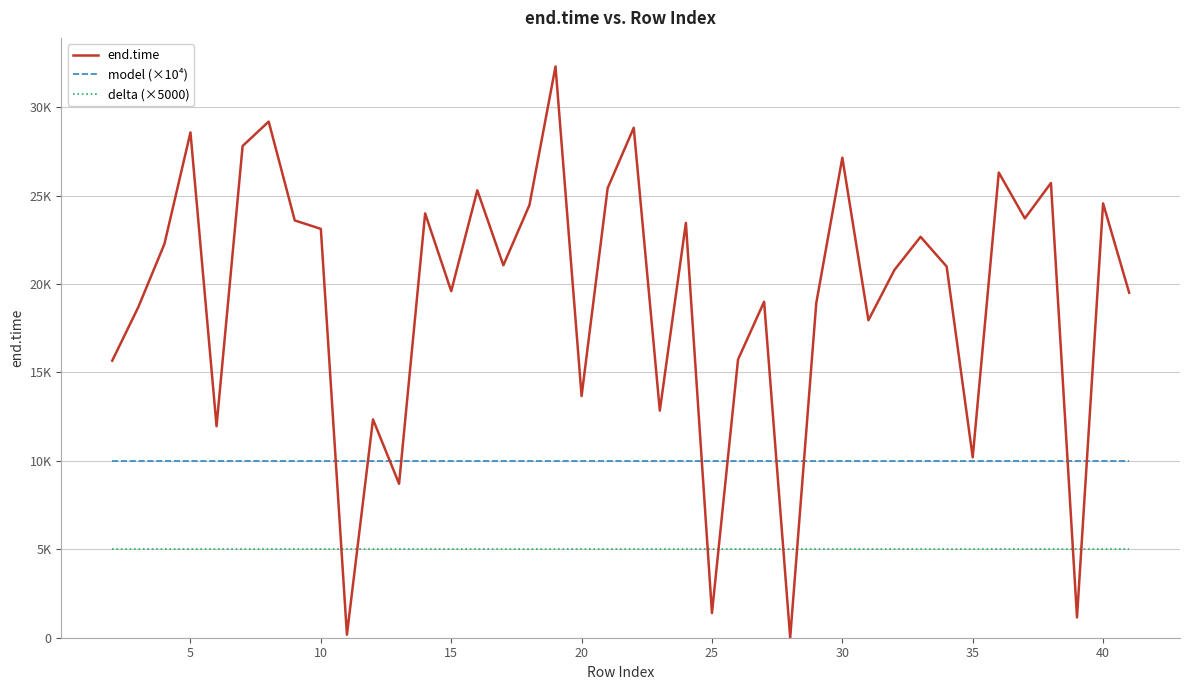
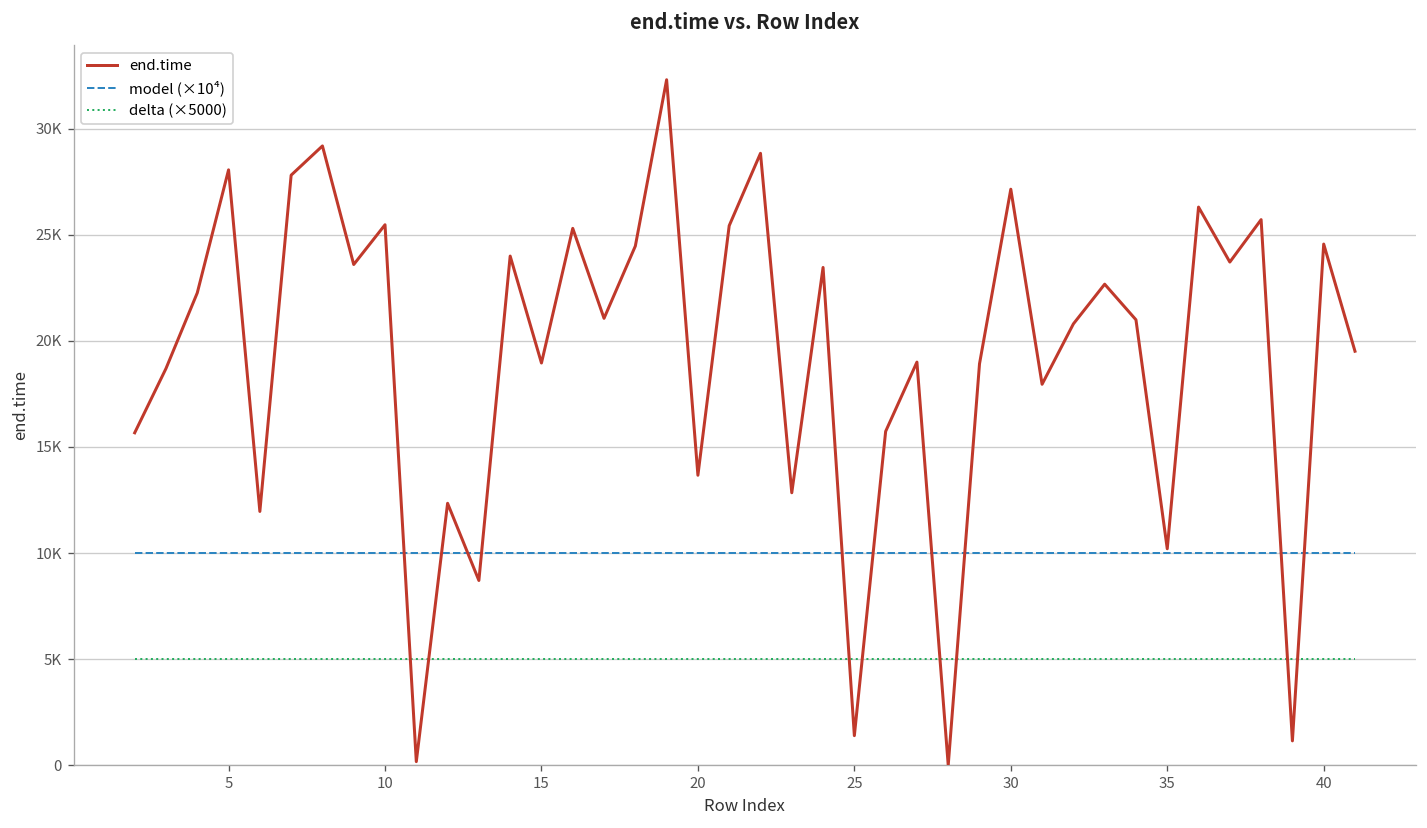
  {
    "end.time": {
-     "5": 28600,
-     "10": 23100,
-     "15": 19600,
+     "5": 28100,
+     "10": 25500,
+     "15": 19000,
      "20": 13700,
      "25": 1400,
      "30": 27100,
      "35": 10200,
      "40": 24600
    },
    "model (×10⁴)": {
      "5": 10000,
      "10": 10000,
      "15": 10000,
      "20": 10000,
      "25": 10000,
      "30": 10000,
      "35": 10000,
      "40": 10000
    },
    "delta (×5000)": {
      "5": 5000,
      "10": 5000,
      "15": 5000,
      "20": 5000,
      "25": 5000,
      "30": 5000,
      "35": 5000,
      "40": 5000
    }
  }
